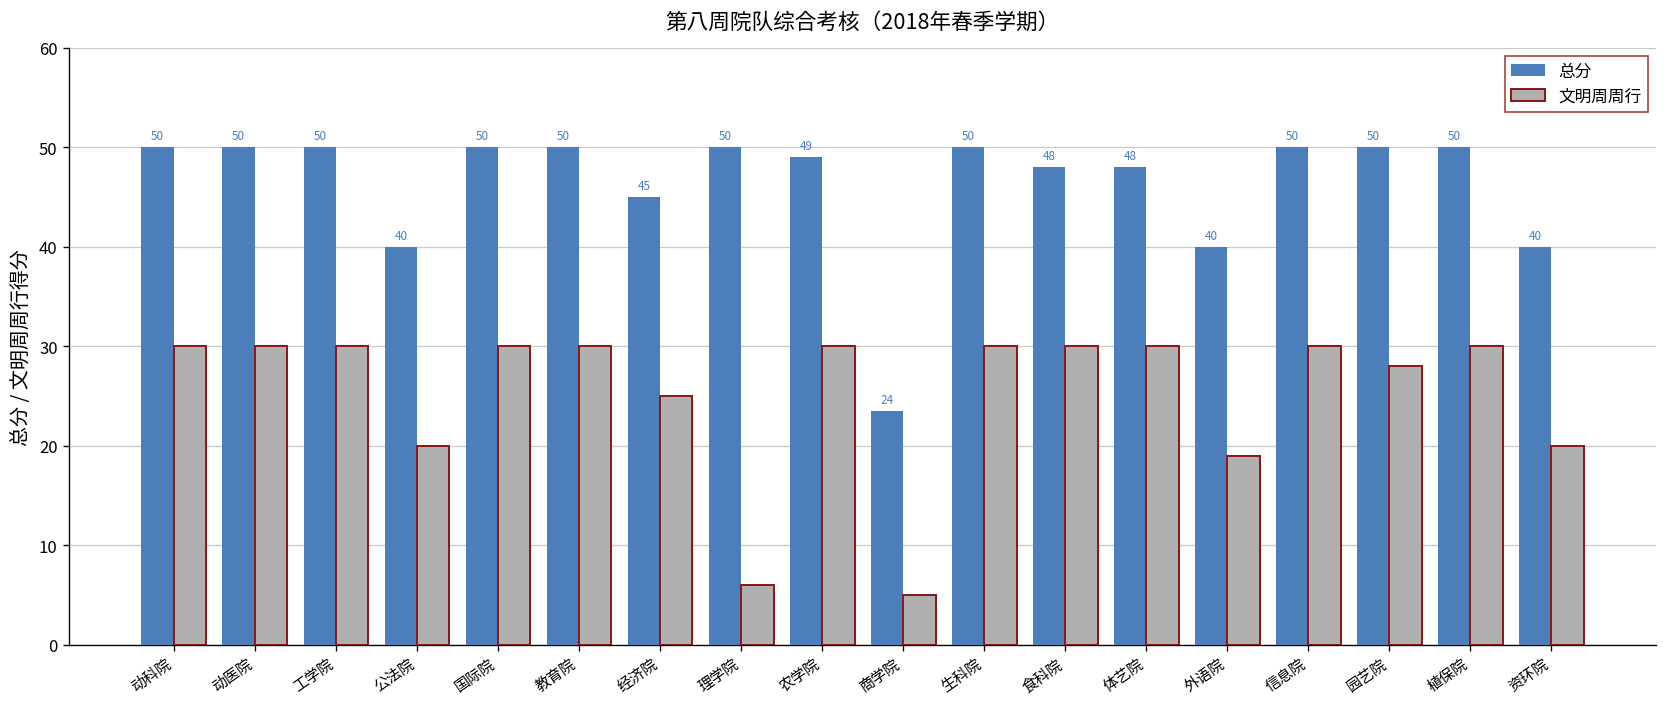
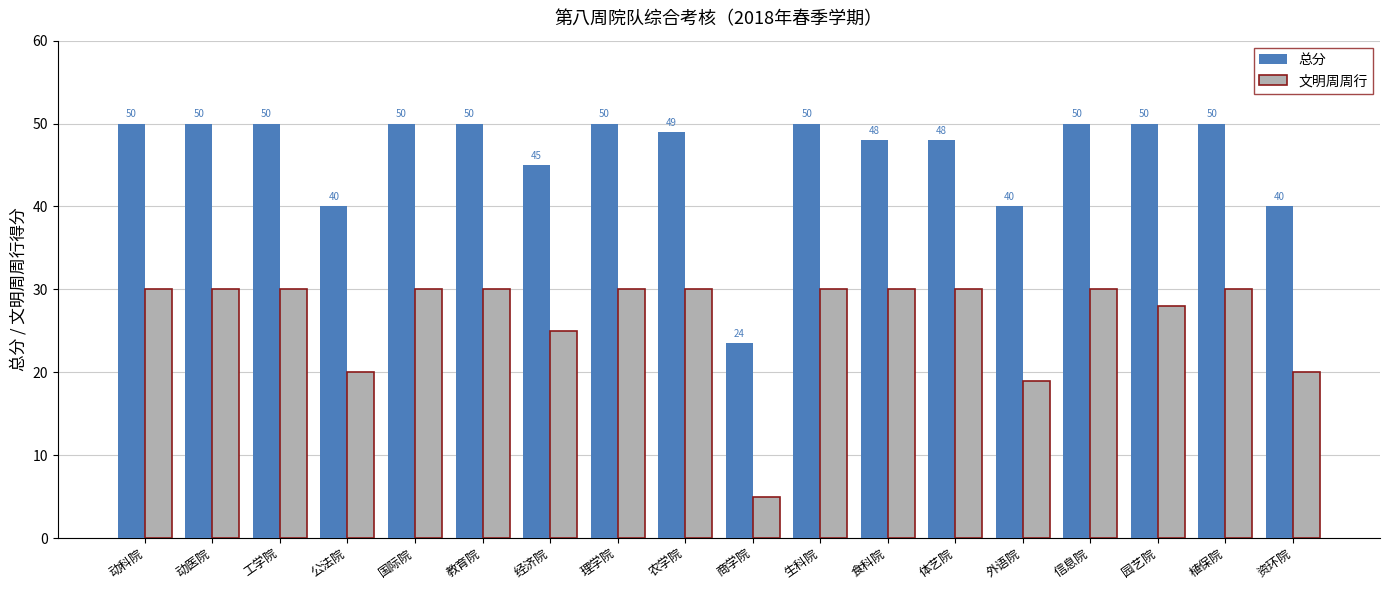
  {
    "总分": {
      "动科院": 50,
      "动医院": 50,
      "工学院": 50,
      "公法院": 40,
      "国际院": 50,
      "教育院": 50,
      "经济院": 45,
      "理学院": 50,
      "农学院": 49,
      "商学院": 24,
      "生科院": 50,
      "食科院": 48,
      "体艺院": 48,
      "外语院": 40,
      "信息院": 50,
      "园艺院": 50,
      "植保院": 50,
      "资环院": 40
    },
    "文明周周行": {
      "动科院": 30,
      "动医院": 30,
      "工学院": 30,
      "公法院": 20,
      "国际院": 30,
      "教育院": 30,
      "经济院": 25,
-     "理学院": 6,
+     "理学院": 30,
      "农学院": 30,
      "商学院": 5,
      "生科院": 30,
      "食科院": 30,
      "体艺院": 30,
      "外语院": 19,
      "信息院": 30,
      "园艺院": 28,
      "植保院": 30,
      "资环院": 20
    }
  }
